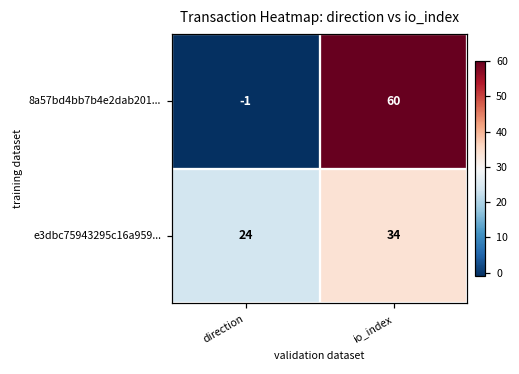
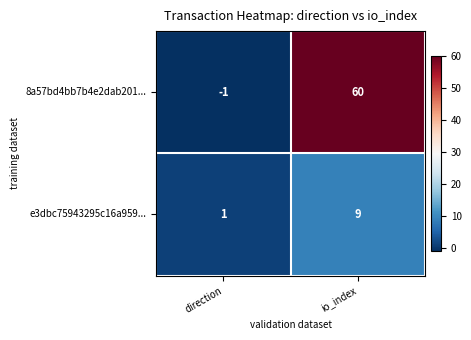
  {
    "8a57bd4bb7b4e2dab201...": {
      "direction": -1,
      "io_index": 60
    },
    "e3dbc75943295c16a959...": {
-     "direction": 24,
-     "io_index": 34
+     "direction": 1,
+     "io_index": 9
    }
  }
